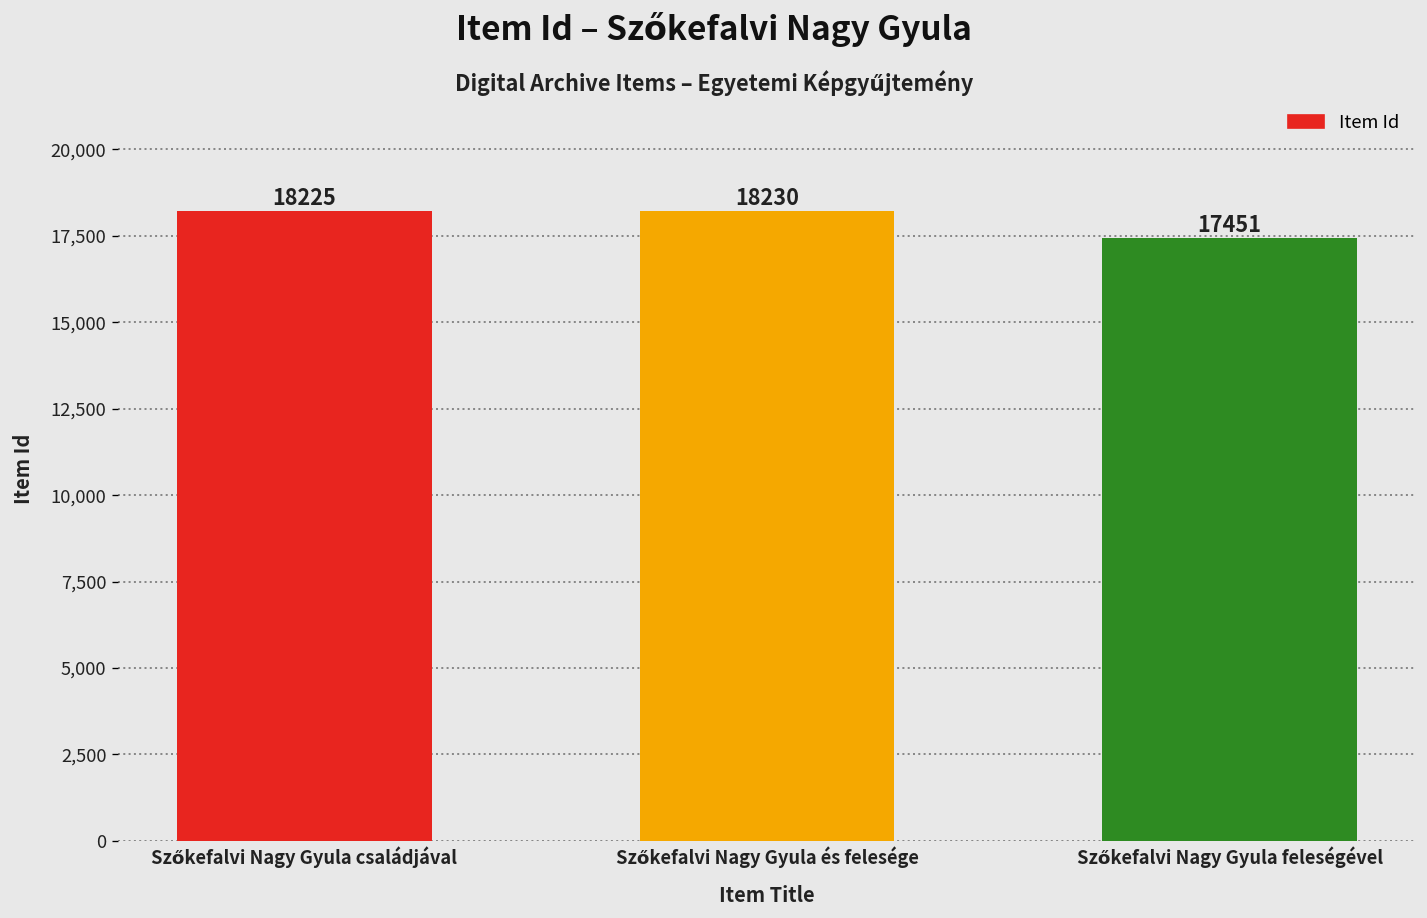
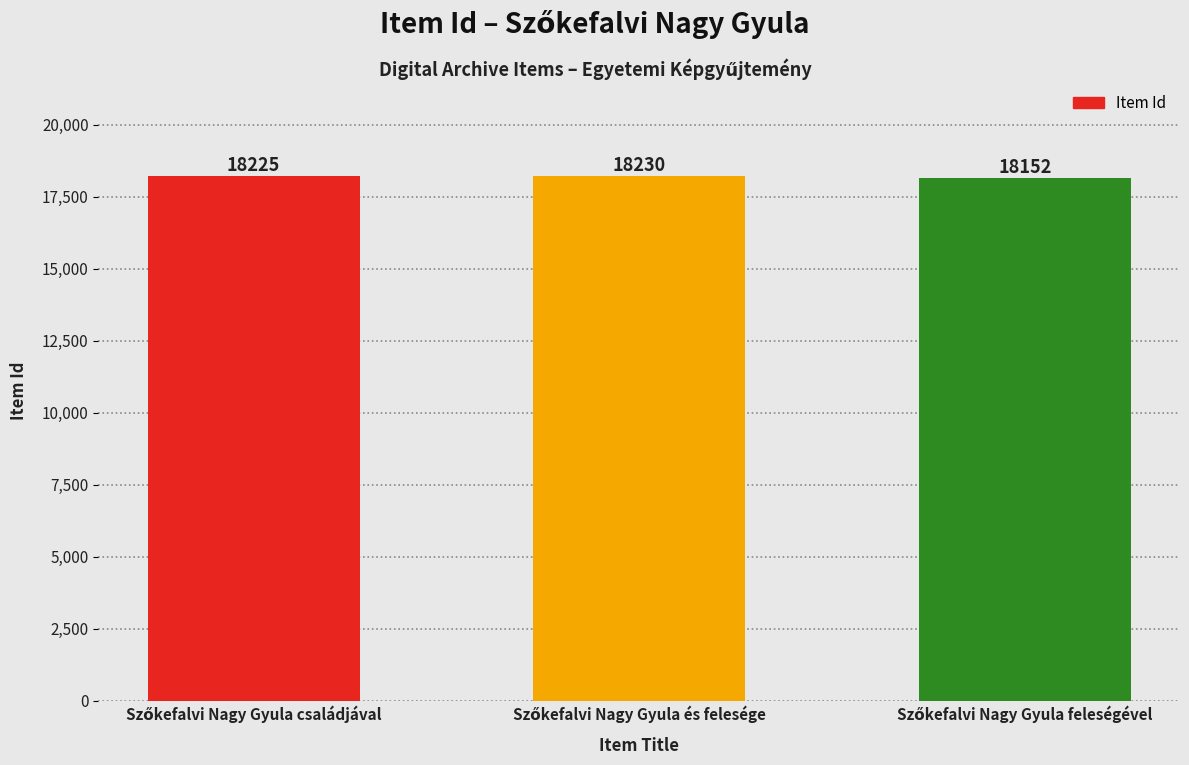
  {
    "Szőkefalvi Nagy Gyula családjával": 18225,
    "Szőkefalvi Nagy Gyula és felesége": 18230,
-   "Szőkefalvi Nagy Gyula feleségével": 17451
+   "Szőkefalvi Nagy Gyula feleségével": 18152
  }
